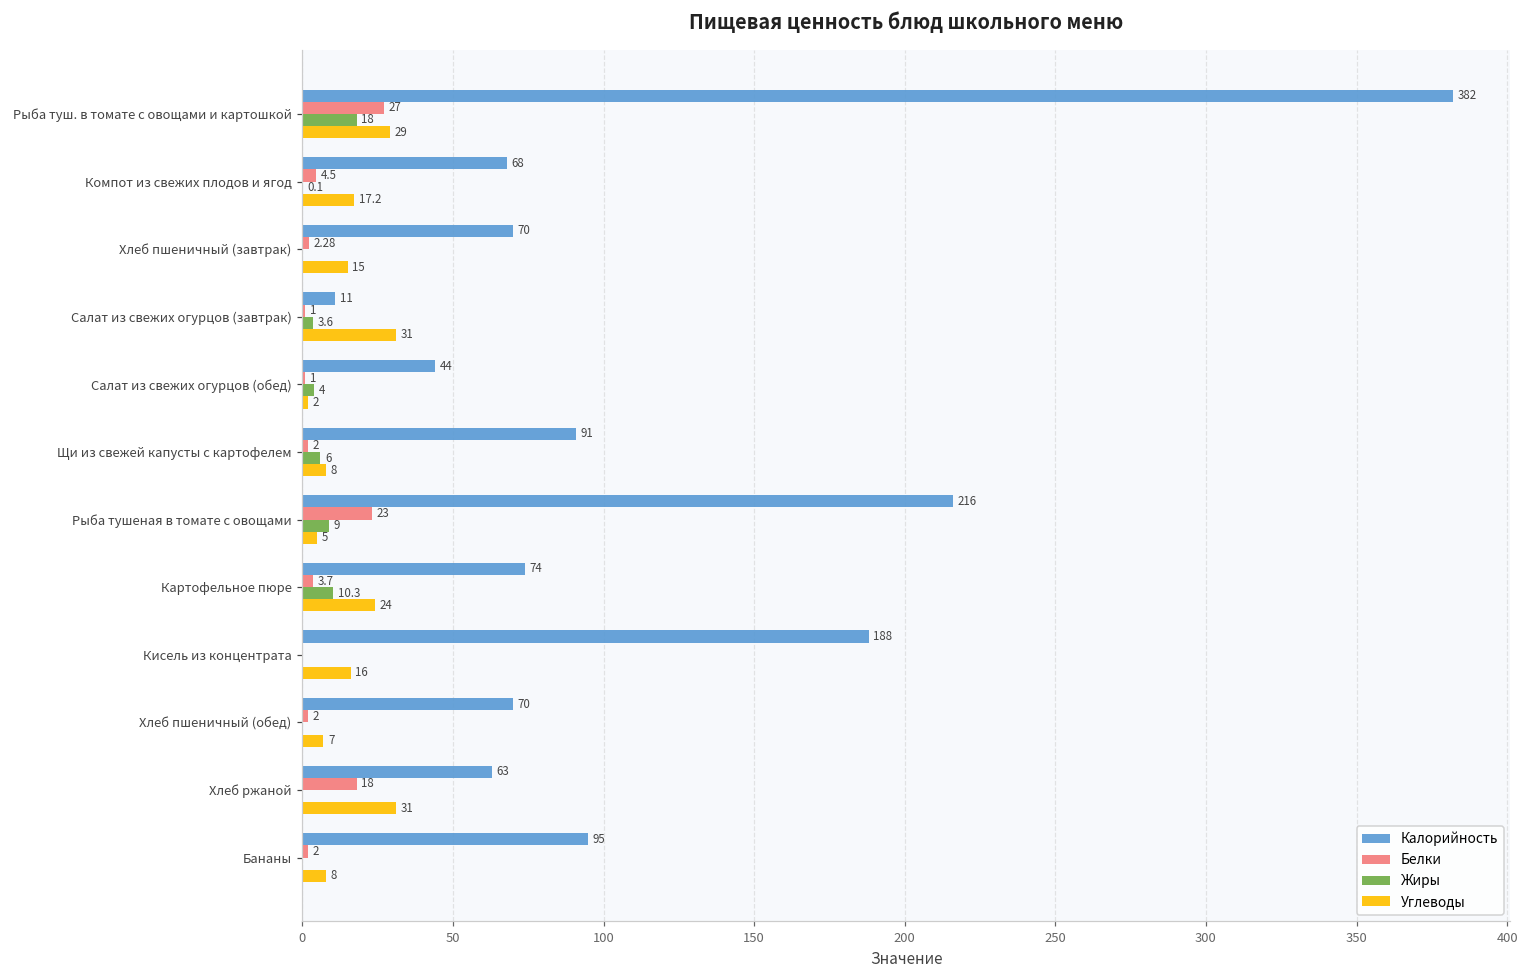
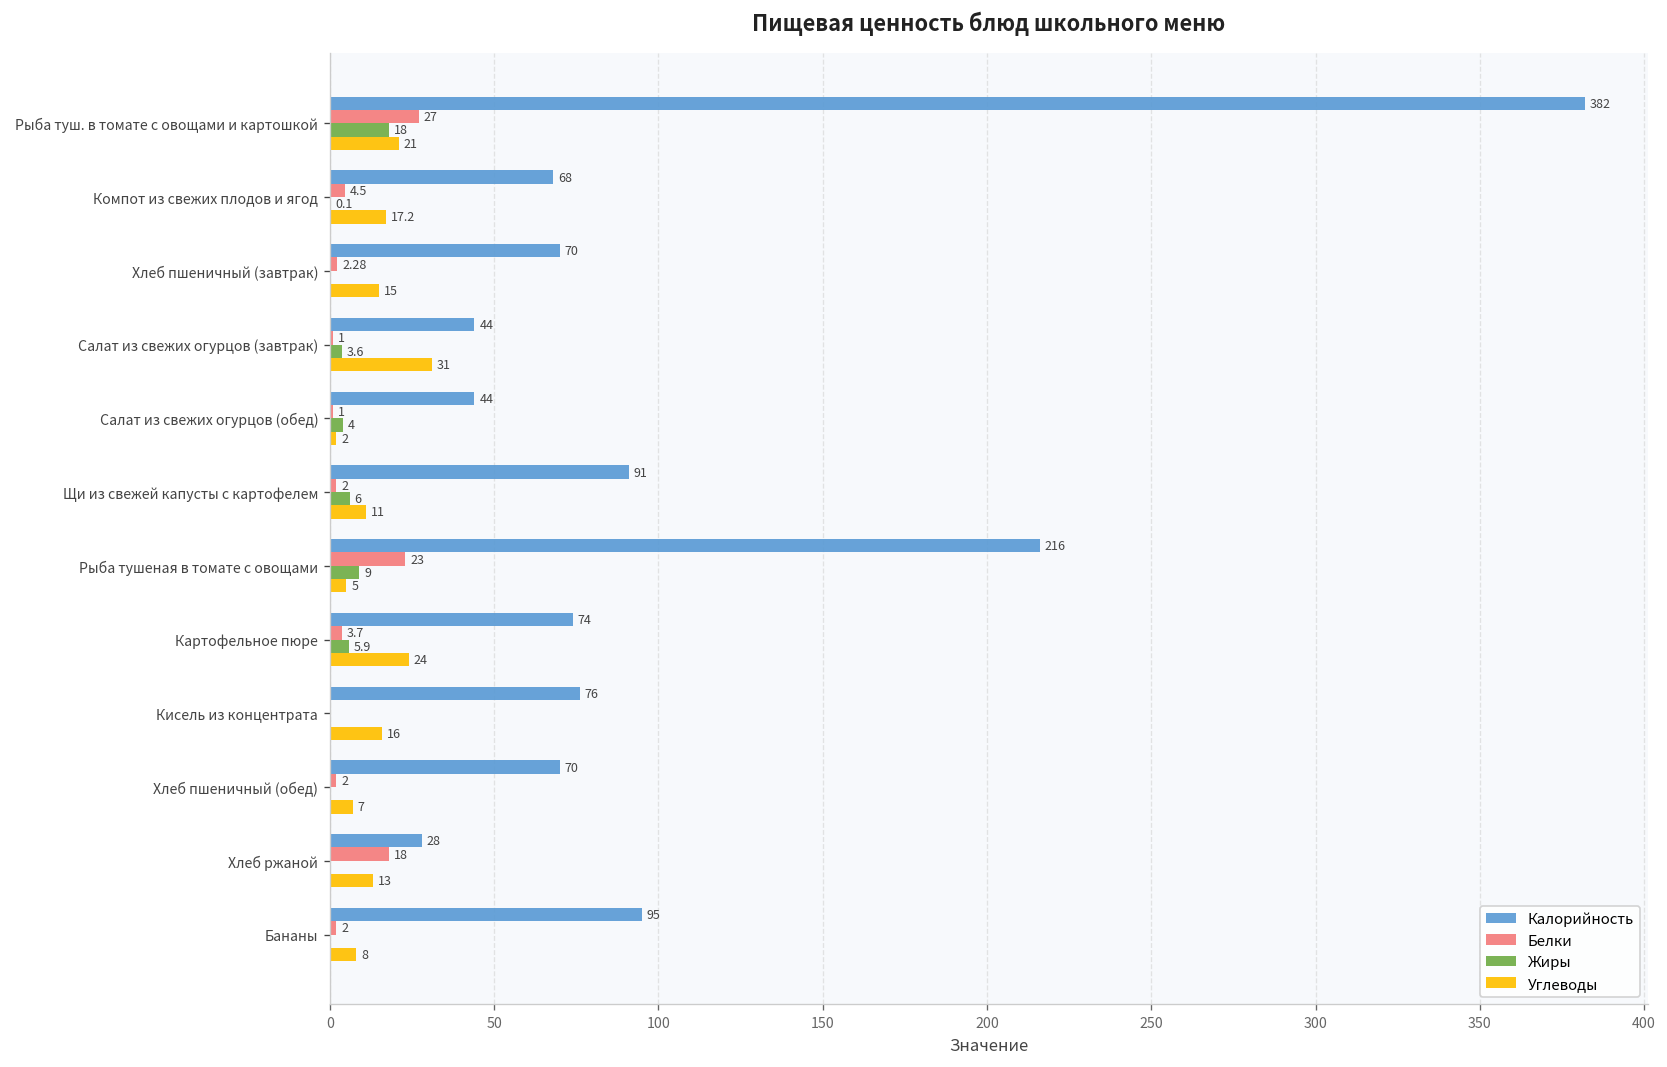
  {
    "Калорийность": {
      "Рыба туш. в томате с овощами и картошкой": 382,
      "Компот из свежих плодов и ягод": 68,
      "Хлеб пшеничный (завтрак)": 70,
-     "Салат из свежих огурцов (завтрак)": 11,
+     "Салат из свежих огурцов (завтрак)": 44,
      "Салат из свежих огурцов (обед)": 44,
      "Щи из свежей капусты с картофелем": 91,
      "Рыба тушеная в томате с овощами": 216,
      "Картофельное пюре": 74,
-     "Кисель из концентрата": 188,
+     "Кисель из концентрата": 76,
      "Хлеб пшеничный (обед)": 70,
-     "Хлеб ржаной": 63,
+     "Хлеб ржаной": 28,
      "Бананы": 95
    },
    "Белки": {
      "Рыба туш. в томате с овощами и картошкой": 27,
      "Компот из свежих плодов и ягод": 4.5,
      "Хлеб пшеничный (завтрак)": 2.28,
      "Салат из свежих огурцов (завтрак)": 1,
      "Салат из свежих огурцов (обед)": 1,
      "Щи из свежей капусты с картофелем": 2,
      "Рыба тушеная в томате с овощами": 23,
      "Картофельное пюре": 3.7,
      "Хлеб пшеничный (обед)": 2,
      "Хлеб ржаной": 18,
      "Бананы": 2
    },
    "Жиры": {
      "Рыба туш. в томате с овощами и картошкой": 18,
      "Компот из свежих плодов и ягод": 0.1,
      "Салат из свежих огурцов (завтрак)": 3.6,
      "Салат из свежих огурцов (обед)": 4,
      "Щи из свежей капусты с картофелем": 6,
      "Рыба тушеная в томате с овощами": 9,
-     "Картофельное пюре": 10.3
+     "Картофельное пюре": 5.9
    },
    "Углеводы": {
-     "Рыба туш. в томате с овощами и картошкой": 29,
+     "Рыба туш. в томате с овощами и картошкой": 21,
      "Компот из свежих плодов и ягод": 17.2,
      "Хлеб пшеничный (завтрак)": 15,
      "Салат из свежих огурцов (завтрак)": 31,
      "Салат из свежих огурцов (обед)": 2,
-     "Щи из свежей капусты с картофелем": 8,
+     "Щи из свежей капусты с картофелем": 11,
      "Рыба тушеная в томате с овощами": 5,
      "Картофельное пюре": 24,
      "Кисель из концентрата": 16,
      "Хлеб пшеничный (обед)": 7,
-     "Хлеб ржаной": 31,
+     "Хлеб ржаной": 13,
      "Бананы": 8
    }
  }
